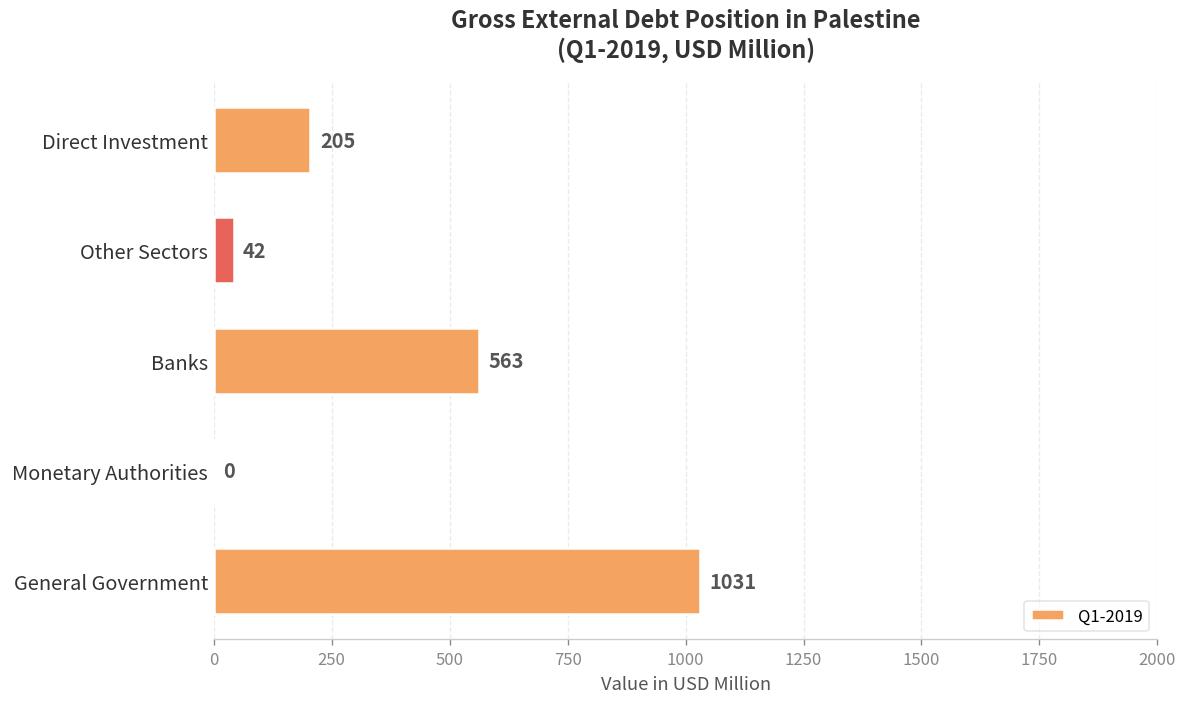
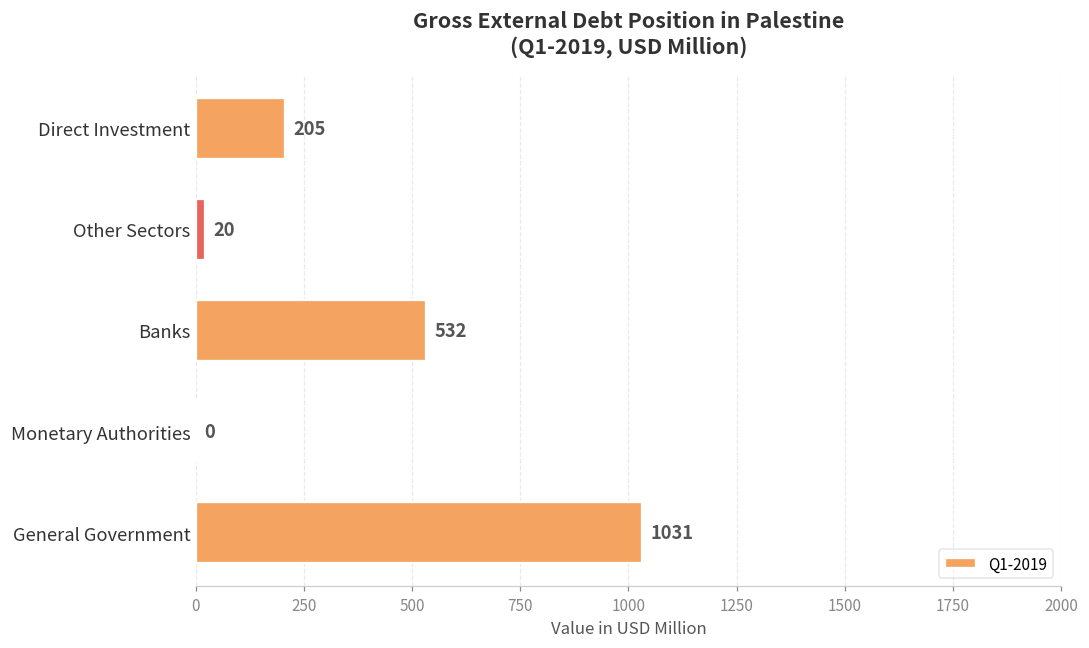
  {
    "Direct Investment": 205,
-   "Other Sectors": 42,
-   "Banks": 563,
+   "Other Sectors": 20,
+   "Banks": 532,
    "Monetary Authorities": 0,
    "General Government": 1031
  }
